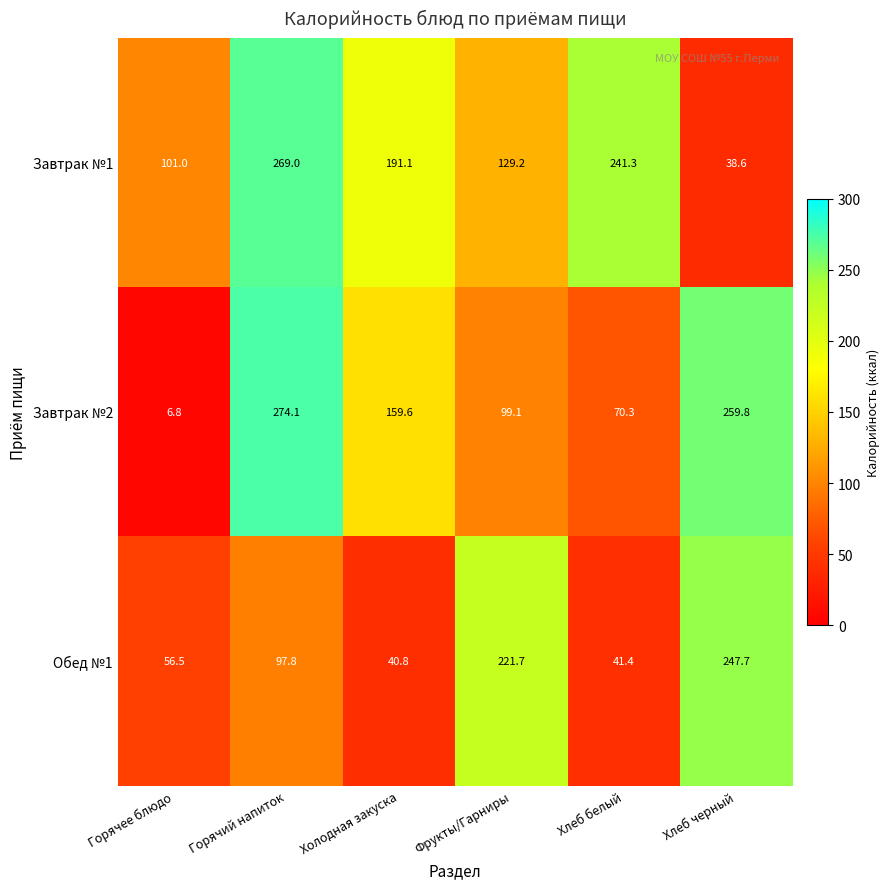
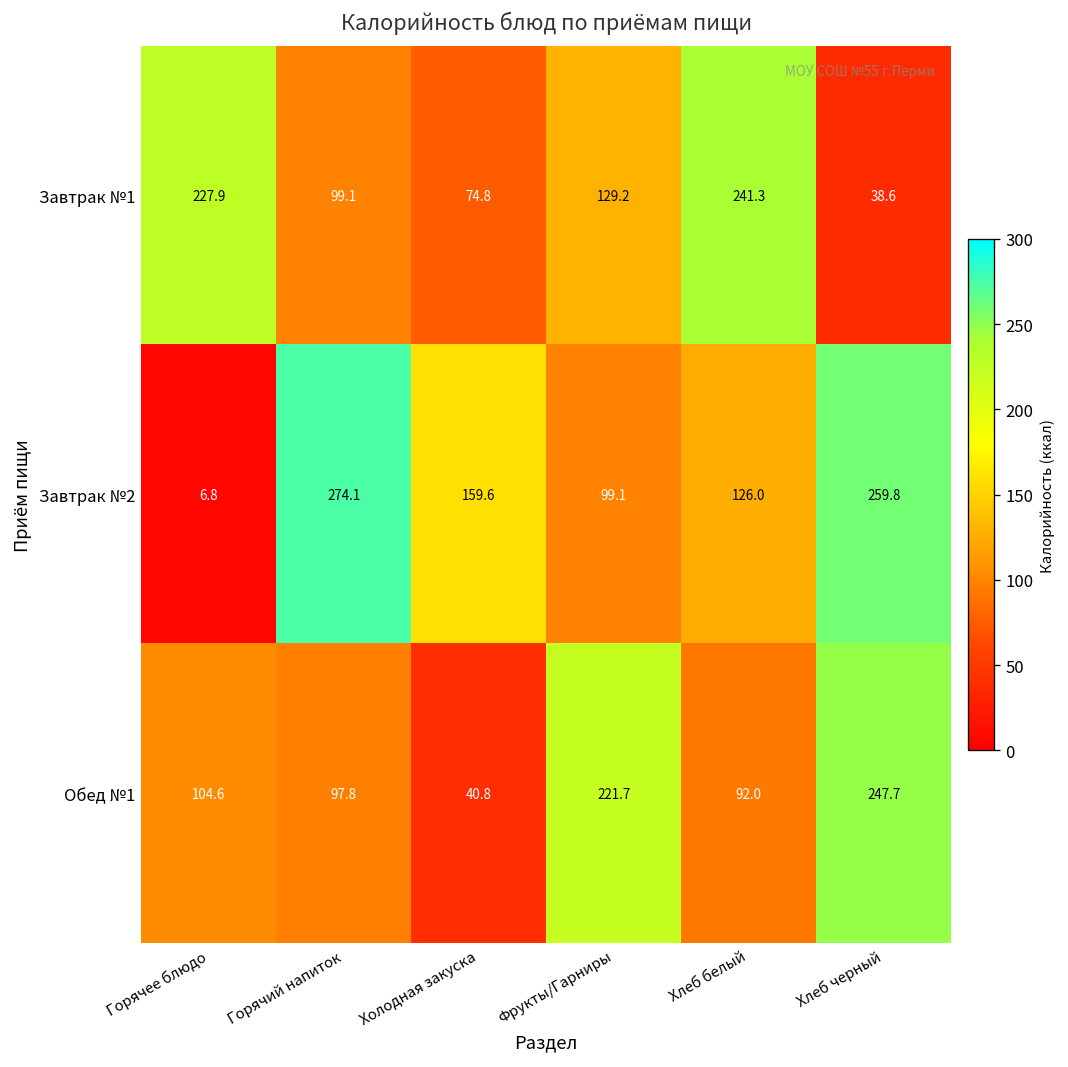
  {
    "Завтрак №1": {
-     "Горячее блюдо": 101.0,
-     "Горячий напиток": 269.0,
-     "Холодная закуска": 191.1,
+     "Горячее блюдо": 227.9,
+     "Горячий напиток": 99.1,
+     "Холодная закуска": 74.8,
      "Фрукты/Гарниры": 129.2,
      "Хлеб белый": 241.3
    },
    "Завтрак №2": {
      "Горячее блюдо": 6.8,
      "Горячий напиток": 274.1,
      "Холодная закуска": 159.6,
      "Фрукты/Гарниры": 99.1,
-     "Хлеб белый": 70.3,
+     "Хлеб белый": 126.0,
      "Хлеб черный": 259.8
    },
    "Обед №1": {
-     "Горячее блюдо": 56.5,
+     "Горячее блюдо": 104.6,
      "Горячий напиток": 97.8,
      "Холодная закуска": 40.8,
      "Фрукты/Гарниры": 221.7,
-     "Хлеб белый": 41.4,
+     "Хлеб белый": 92.0,
      "Хлеб черный": 247.7
    }
  }
